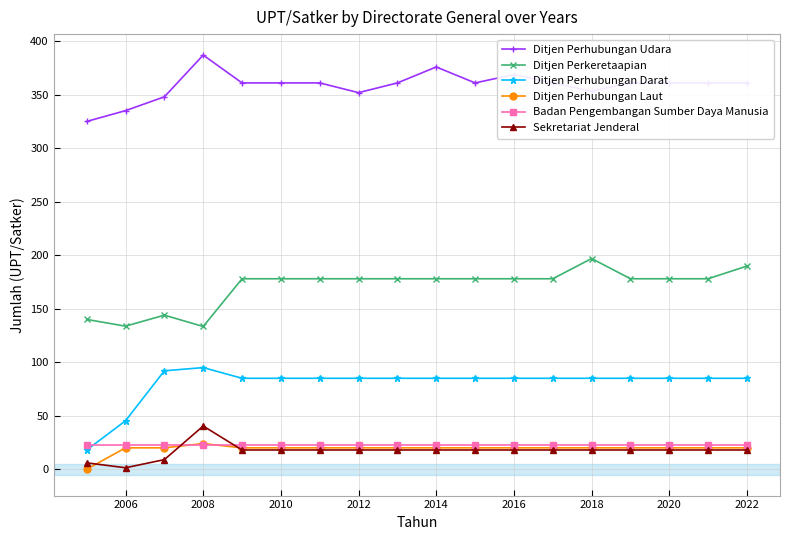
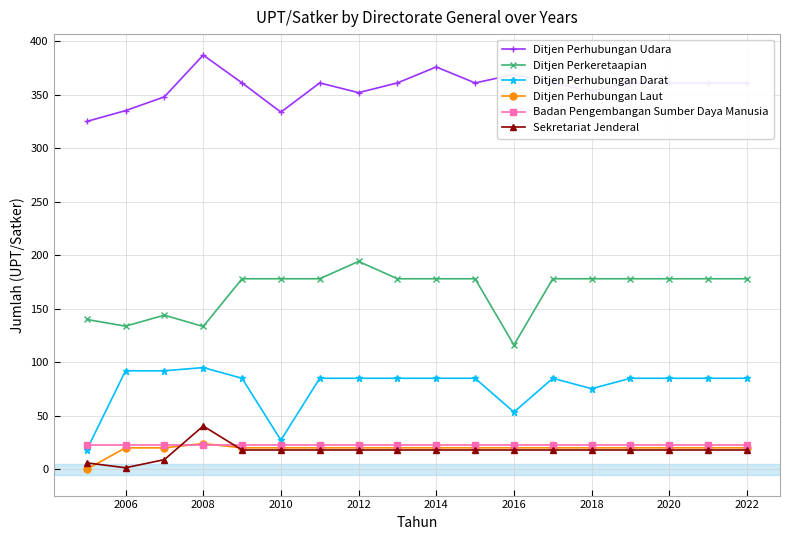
  {
    "Ditjen Perhubungan Udara": {
      "2006": 335,
      "2008": 387,
-     "2010": 361,
+     "2010": 334,
      "2012": 352,
      "2014": 376
    },
    "Ditjen Perkeretaapian": {
      "2006": 134,
      "2008": 133,
      "2010": 178,
-     "2012": 178,
+     "2012": 194,
      "2014": 178,
-     "2016": 178,
-     "2018": 197,
+     "2016": 116,
+     "2018": 178,
      "2020": 178,
-     "2022": 190
+     "2022": 178
    },
    "Ditjen Perhubungan Darat": {
-     "2006": 45,
+     "2006": 92,
      "2008": 95,
-     "2010": 85,
+     "2010": 27,
      "2012": 85,
      "2014": 85,
-     "2016": 85,
-     "2018": 85,
+     "2016": 53,
+     "2018": 75,
      "2020": 85,
      "2022": 85
    },
    "Ditjen Perhubungan Laut": {
      "2006": 20
    },
    "Badan Pengembangan Sumber Daya Manusia": {
      "2006": 23,
      "2010": 23,
      "2012": 23,
      "2014": 23,
      "2016": 23,
      "2018": 23,
      "2020": 23,
      "2022": 23
    },
    "Sekretariat Jenderal": {
      "2006": 1,
      "2008": 40
    }
  }
